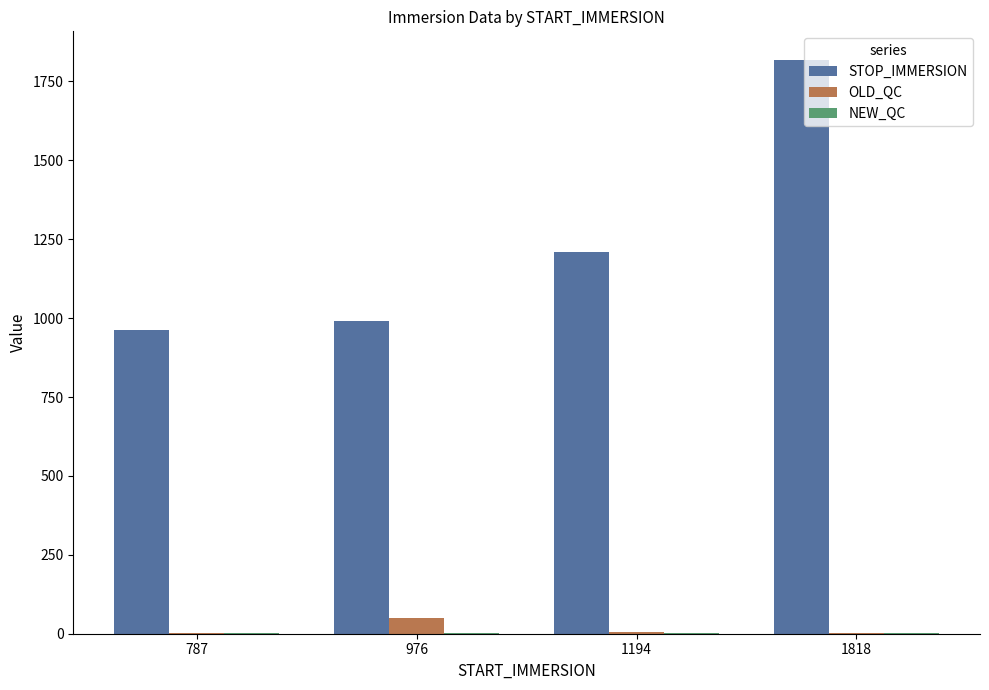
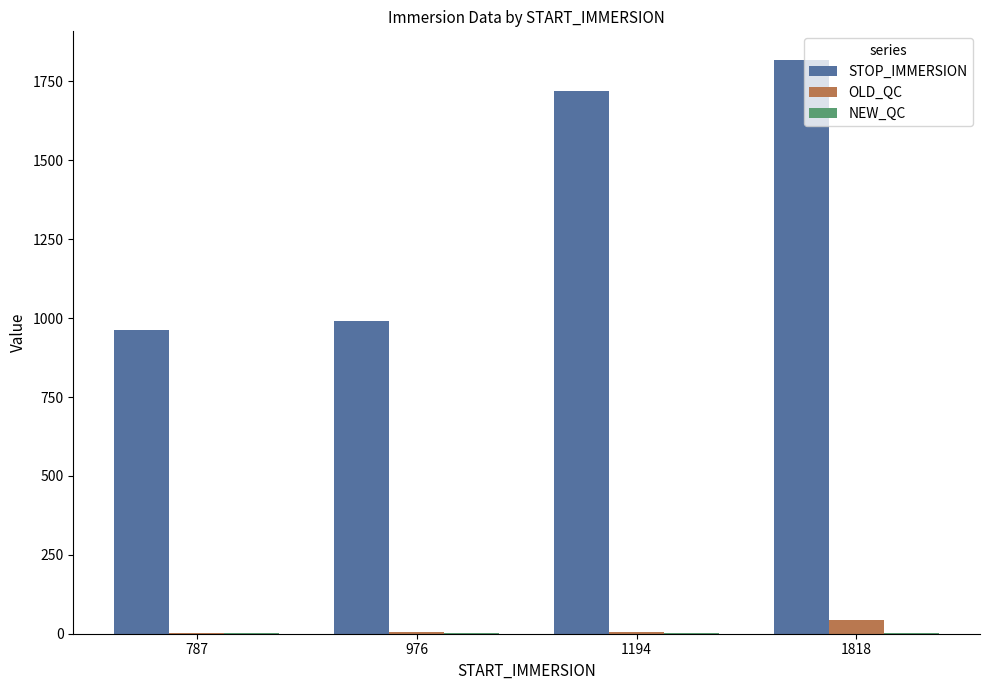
  {
    "STOP_IMMERSION": {
      "787": 960,
      "976": 990,
-     "1194": 1210,
+     "1194": 1720,
      "1818": 1820
    },
    "OLD_QC": {
-     "976": 50,
-     "1818": 0
+     "976": 0,
+     "1818": 50
    }
  }
